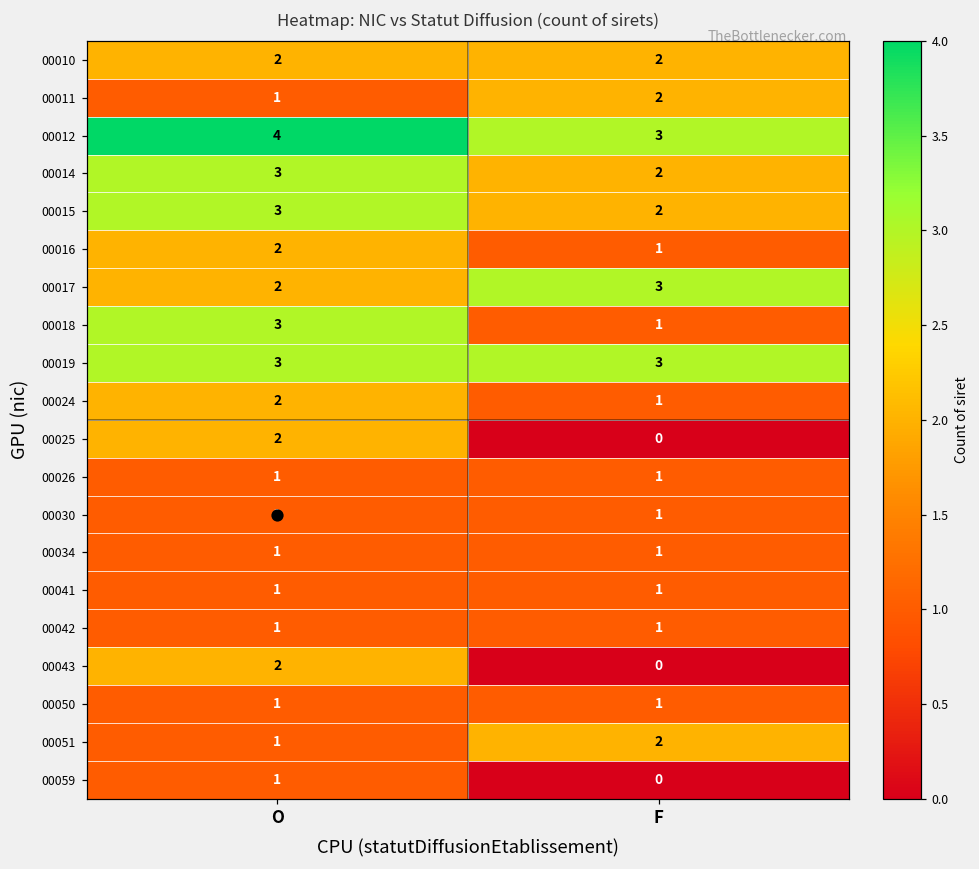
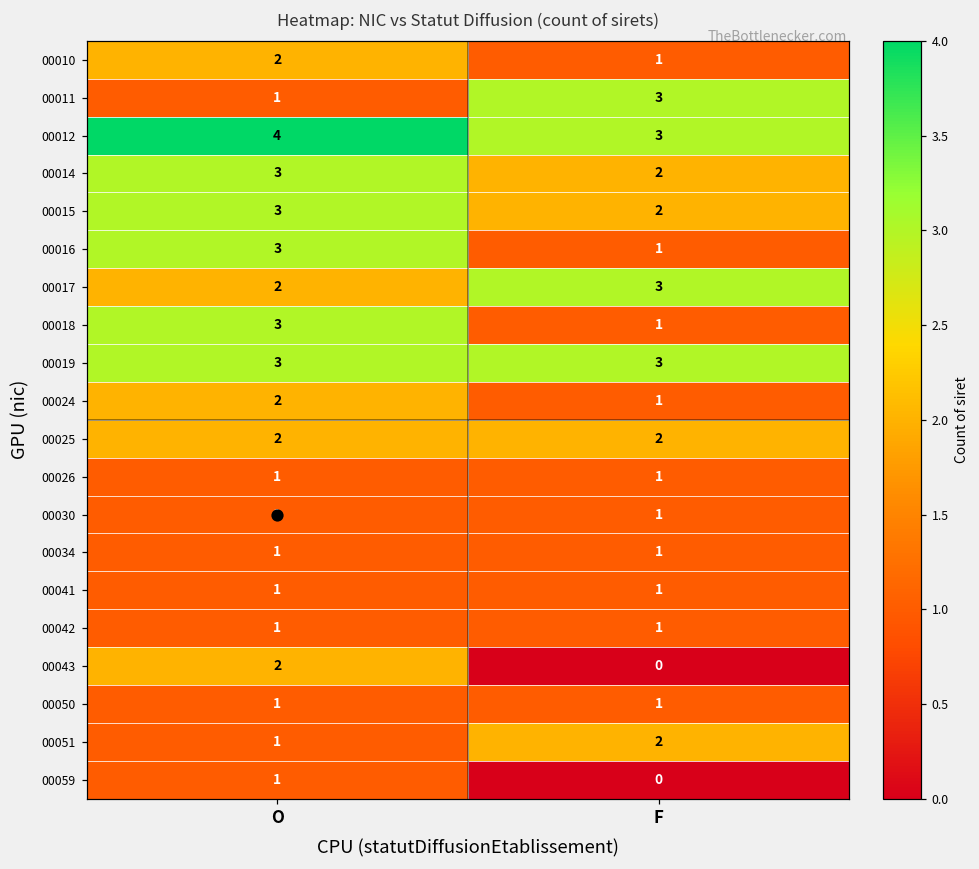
  {
    "00010": {
      "O": 2,
-     "F": 2
+     "F": 1
    },
    "00011": {
      "O": 1,
-     "F": 2
+     "F": 3
    },
    "00012": {
      "O": 4,
      "F": 3
    },
    "00014": {
      "O": 3,
      "F": 2
    },
    "00015": {
      "O": 3,
      "F": 2
    },
    "00016": {
-     "O": 2,
+     "O": 3,
      "F": 1
    },
    "00017": {
      "O": 2,
      "F": 3
    },
    "00018": {
      "O": 3,
      "F": 1
    },
    "00019": {
      "O": 3,
      "F": 3
    },
    "00024": {
      "O": 2,
      "F": 1
    },
    "00025": {
      "O": 2,
-     "F": 0
+     "F": 2
    },
    "00026": {
      "O": 1,
      "F": 1
    },
    "00030": {
      "F": 1
    },
    "00034": {
      "O": 1,
      "F": 1
    },
    "00041": {
      "O": 1,
      "F": 1
    },
    "00042": {
      "O": 1,
      "F": 1
    },
    "00043": {
      "O": 2,
      "F": 0
    },
    "00050": {
      "O": 1,
      "F": 1
    },
    "00051": {
      "O": 1,
      "F": 2
    },
    "00059": {
      "O": 1,
      "F": 0
    }
  }
